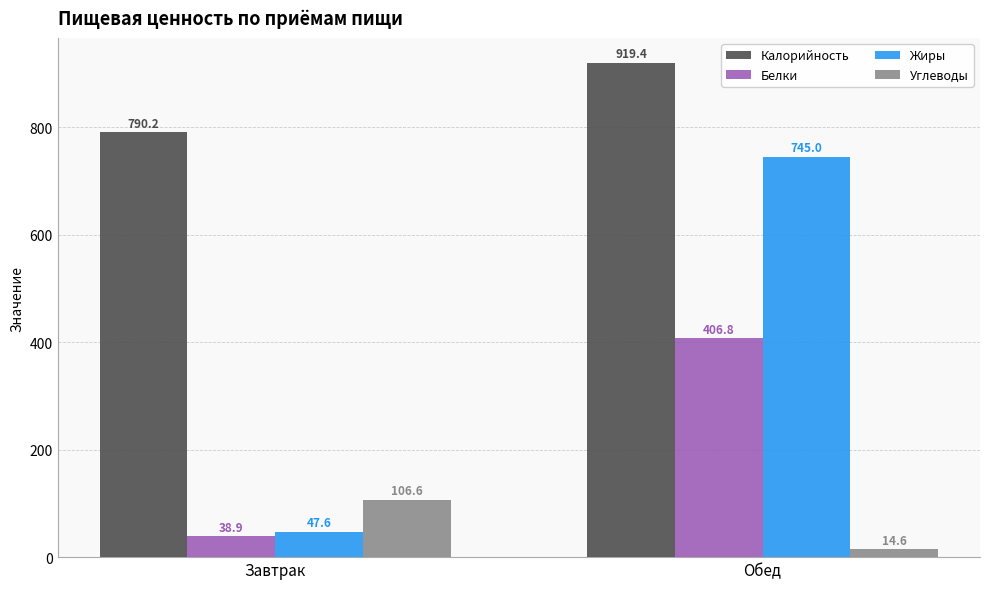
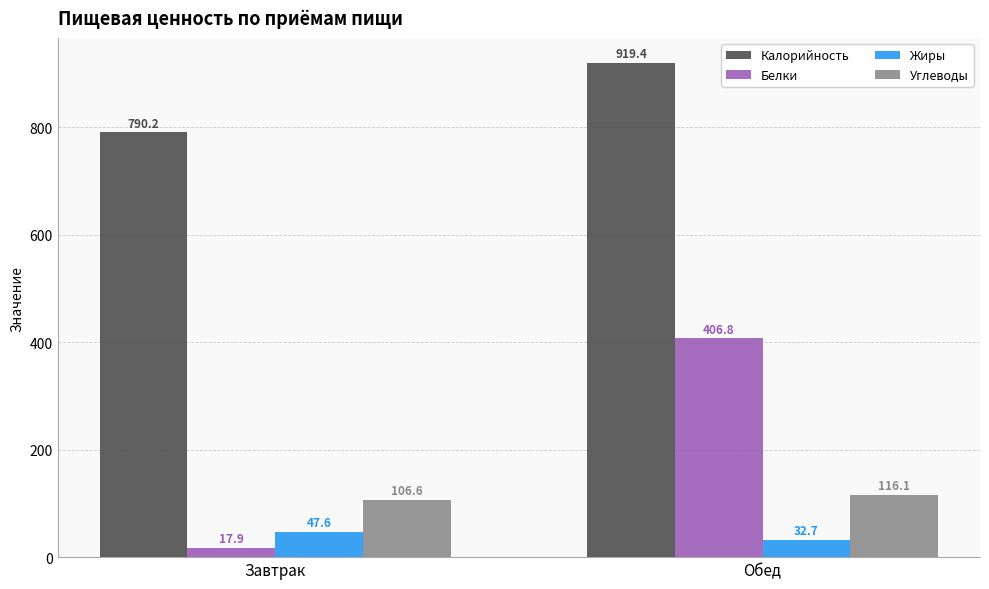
  {
    "Калорийность": {
      "Завтрак": 790.2,
      "Обед": 919.4
    },
    "Белки": {
-     "Завтрак": 38.9,
+     "Завтрак": 17.9,
      "Обед": 406.8
    },
    "Жиры": {
      "Завтрак": 47.6,
-     "Обед": 745.0
+     "Обед": 32.7
    },
    "Углеводы": {
      "Завтрак": 106.6,
-     "Обед": 14.6
+     "Обед": 116.1
    }
  }
